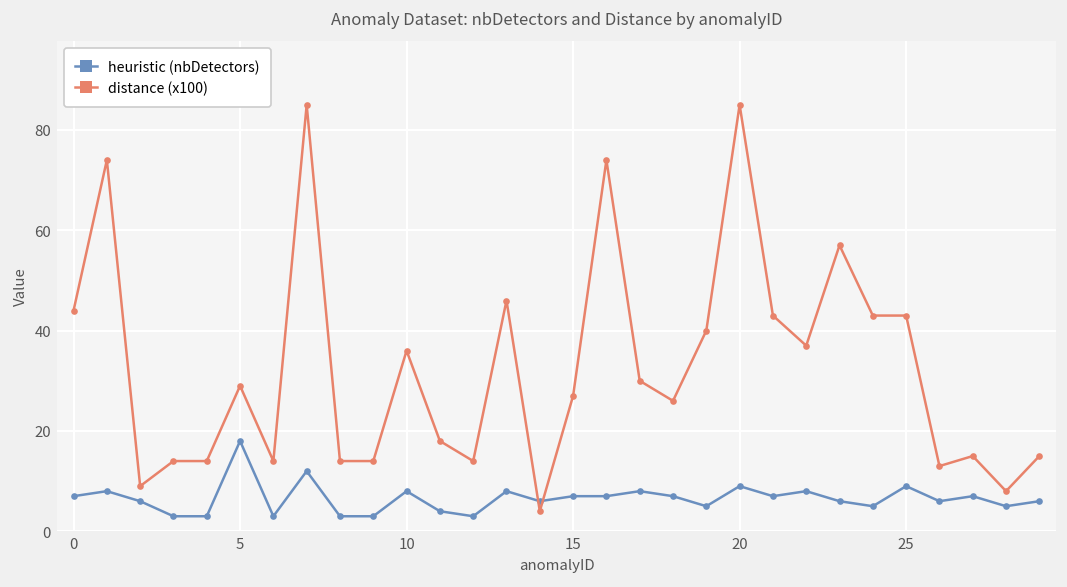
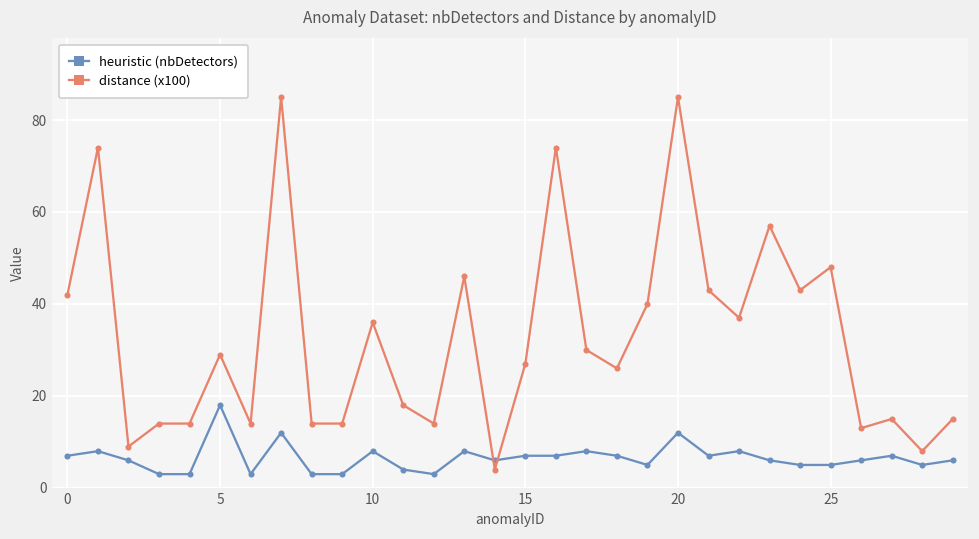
  {
    "heuristic (nbDetectors)": {
      "0": 7,
      "5": 18,
      "10": 8,
      "15": 7,
-     "20": 9,
-     "25": 9
+     "20": 12,
+     "25": 5
    },
    "distance (x100)": {
-     "0": 44,
+     "0": 42,
      "5": 29,
      "10": 36,
      "15": 27,
      "20": 85,
-     "25": 43
+     "25": 48
    }
  }
